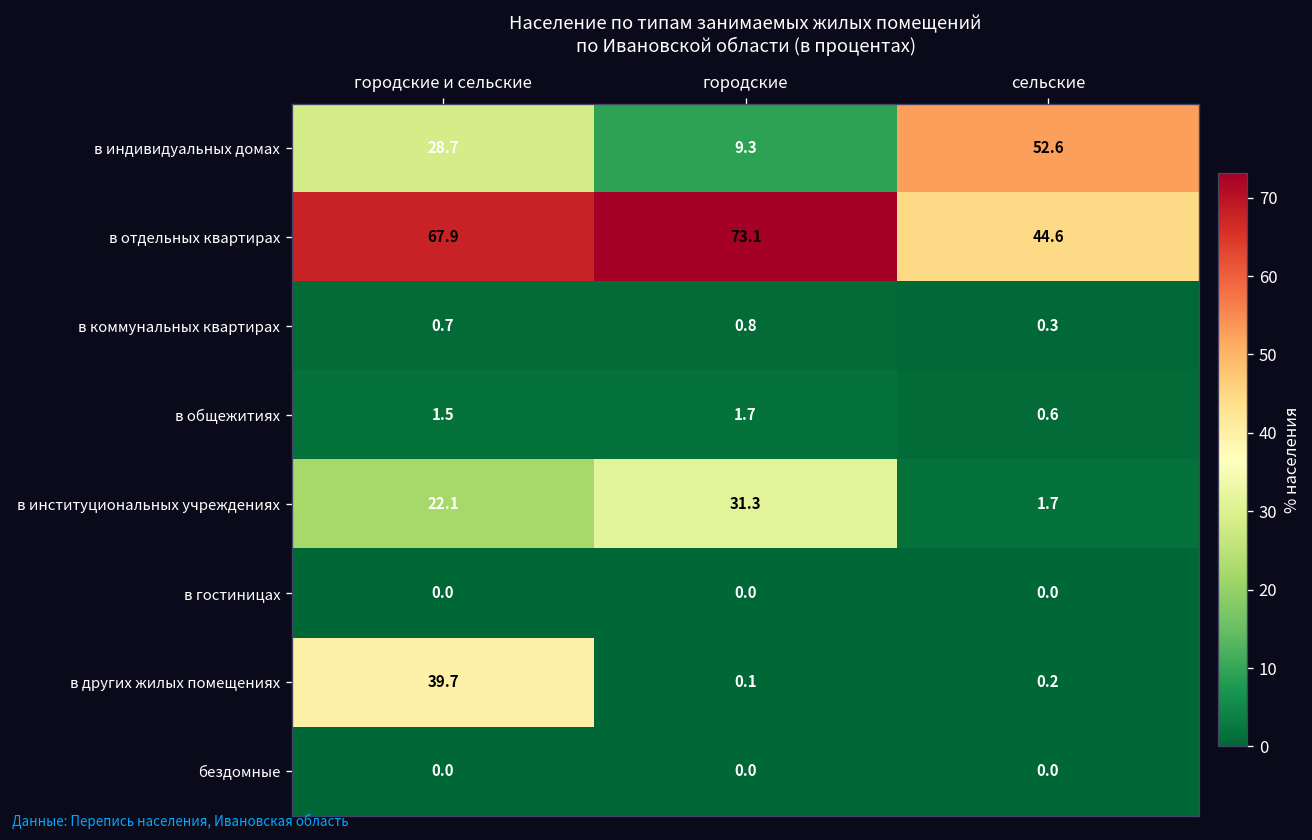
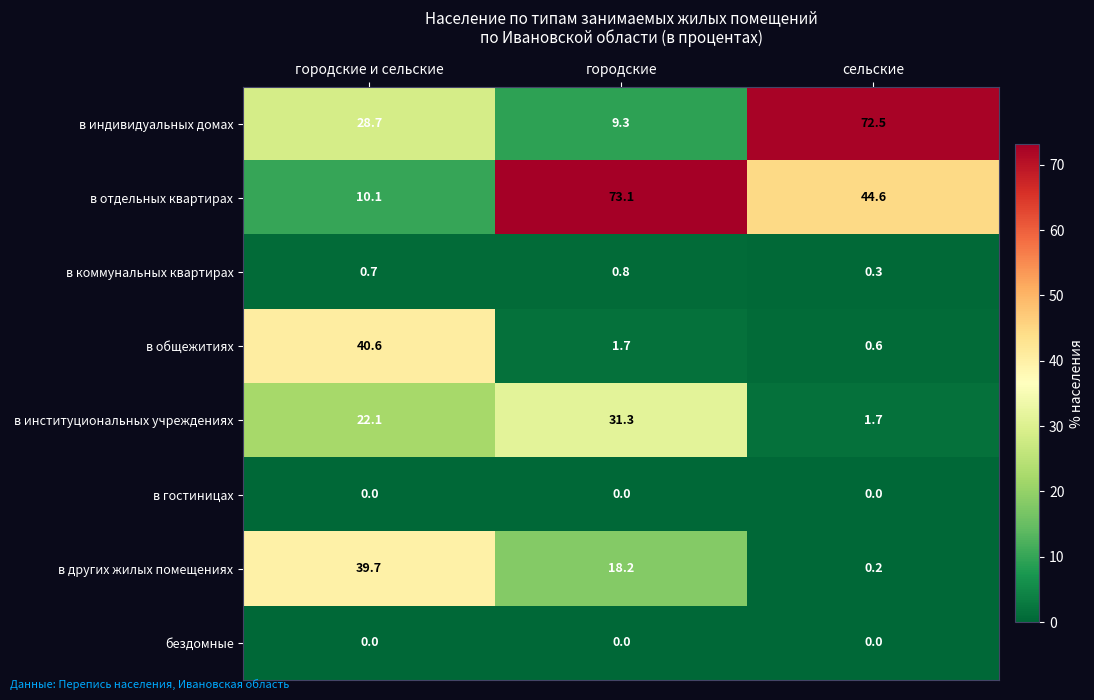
  {
    "в индивидуальных домах": {
      "городские и сельские": 28.7,
      "городские": 9.3,
-     "сельские": 52.6
+     "сельские": 72.5
    },
    "в отдельных квартирах": {
-     "городские и сельские": 67.9,
+     "городские и сельские": 10.1,
      "городские": 73.1,
      "сельские": 44.6
    },
    "в коммунальных квартирах": {
      "городские и сельские": 0.7,
      "городские": 0.8,
      "сельские": 0.3
    },
    "в общежитиях": {
-     "городские и сельские": 1.5,
+     "городские и сельские": 40.6,
      "городские": 1.7,
      "сельские": 0.6
    },
    "в институциональных учреждениях": {
      "городские и сельские": 22.1,
      "городские": 31.3,
      "сельские": 1.7
    },
    "в гостиницах": {
      "городские и сельские": 0.0,
      "городские": 0.0,
      "сельские": 0.0
    },
    "в других жилых помещениях": {
      "городские и сельские": 39.7,
-     "городские": 0.1,
+     "городские": 18.2,
      "сельские": 0.2
    },
    "бездомные": {
      "городские и сельские": 0.0,
      "городские": 0.0,
      "сельские": 0.0
    }
  }
